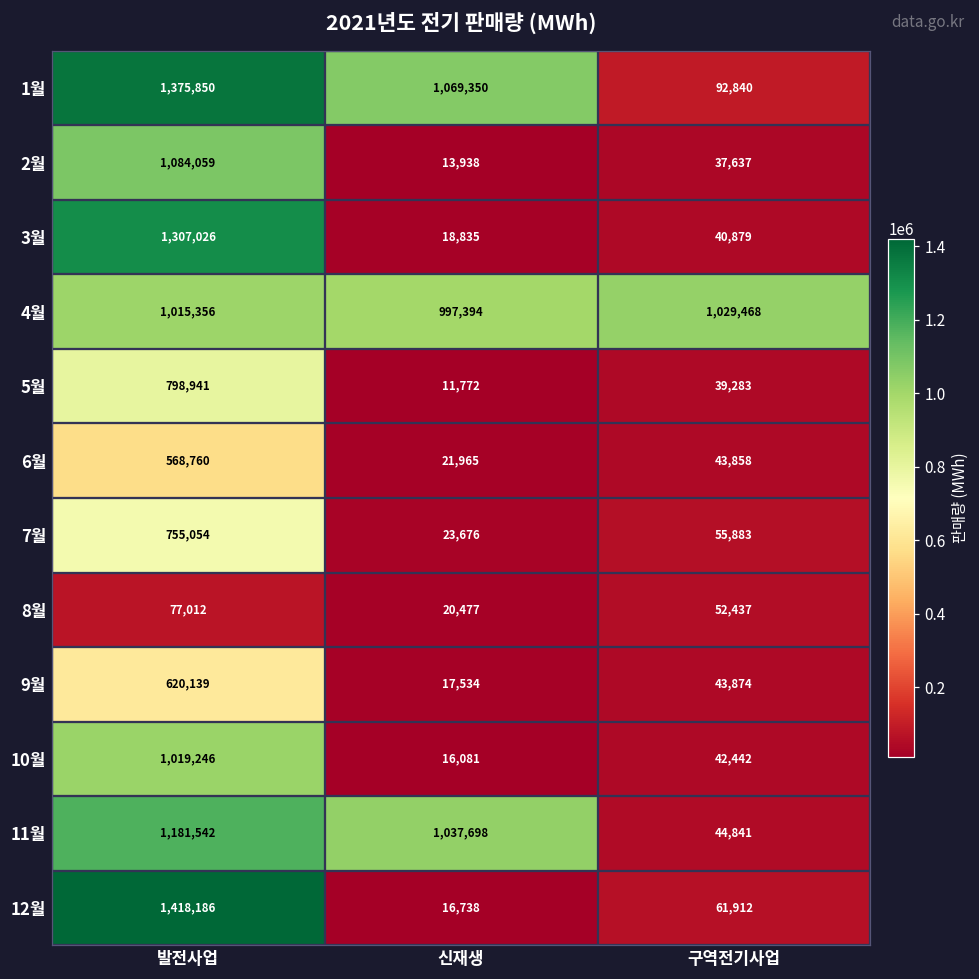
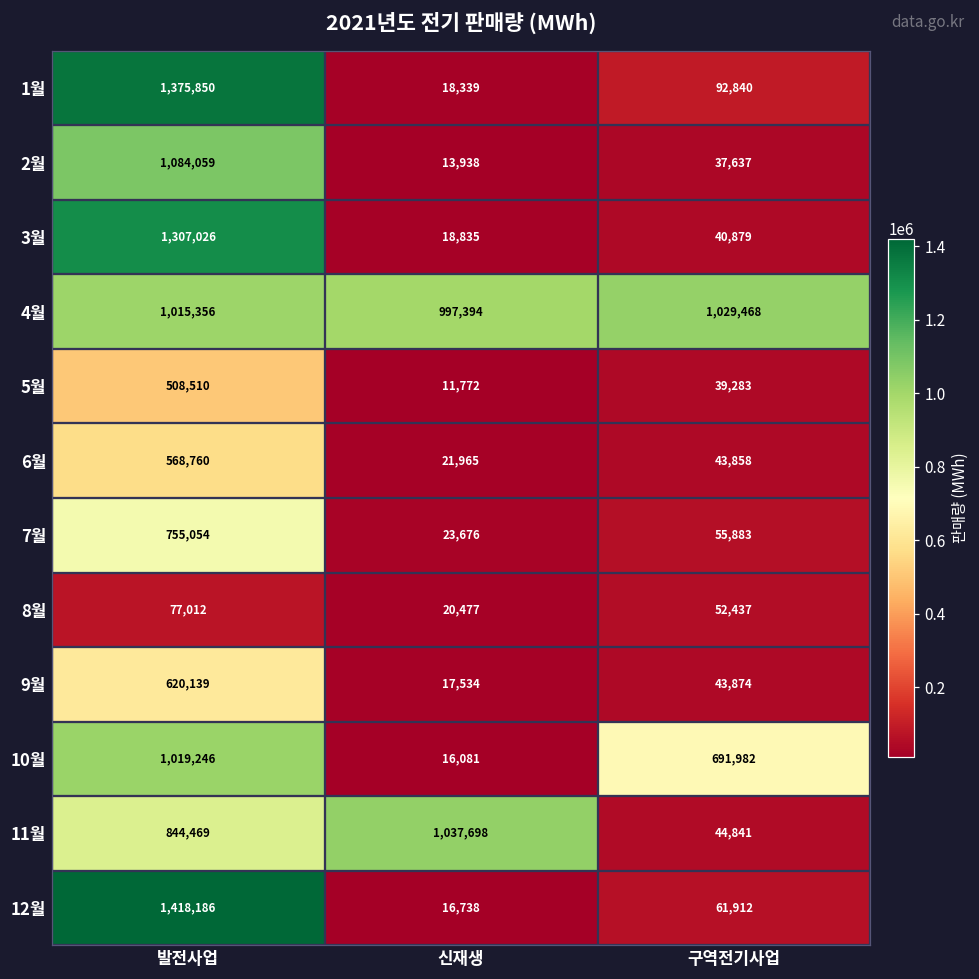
  {
    "1월": {
      "발전사업": "1,375,850",
-     "신재생": "1,069,350",
+     "신재생": "18,339",
      "구역전기사업": "92,840"
    },
    "2월": {
      "발전사업": "1,084,059",
      "신재생": "13,938",
      "구역전기사업": "37,637"
    },
    "3월": {
      "발전사업": "1,307,026",
      "신재생": "18,835",
      "구역전기사업": "40,879"
    },
    "4월": {
      "발전사업": "1,015,356",
      "신재생": "997,394",
      "구역전기사업": "1,029,468"
    },
    "5월": {
-     "발전사업": "798,941",
+     "발전사업": "508,510",
      "신재생": "11,772",
      "구역전기사업": "39,283"
    },
    "6월": {
      "발전사업": "568,760",
      "신재생": "21,965",
      "구역전기사업": "43,858"
    },
    "7월": {
      "발전사업": "755,054",
      "신재생": "23,676",
      "구역전기사업": "55,883"
    },
    "8월": {
      "발전사업": "77,012",
      "신재생": "20,477",
      "구역전기사업": "52,437"
    },
    "9월": {
      "발전사업": "620,139",
      "신재생": "17,534",
      "구역전기사업": "43,874"
    },
    "10월": {
      "발전사업": "1,019,246",
      "신재생": "16,081",
-     "구역전기사업": "42,442"
+     "구역전기사업": "691,982"
    },
    "11월": {
-     "발전사업": "1,181,542",
+     "발전사업": "844,469",
      "신재생": "1,037,698",
      "구역전기사업": "44,841"
    },
    "12월": {
      "발전사업": "1,418,186",
      "신재생": "16,738",
      "구역전기사업": "61,912"
    }
  }
